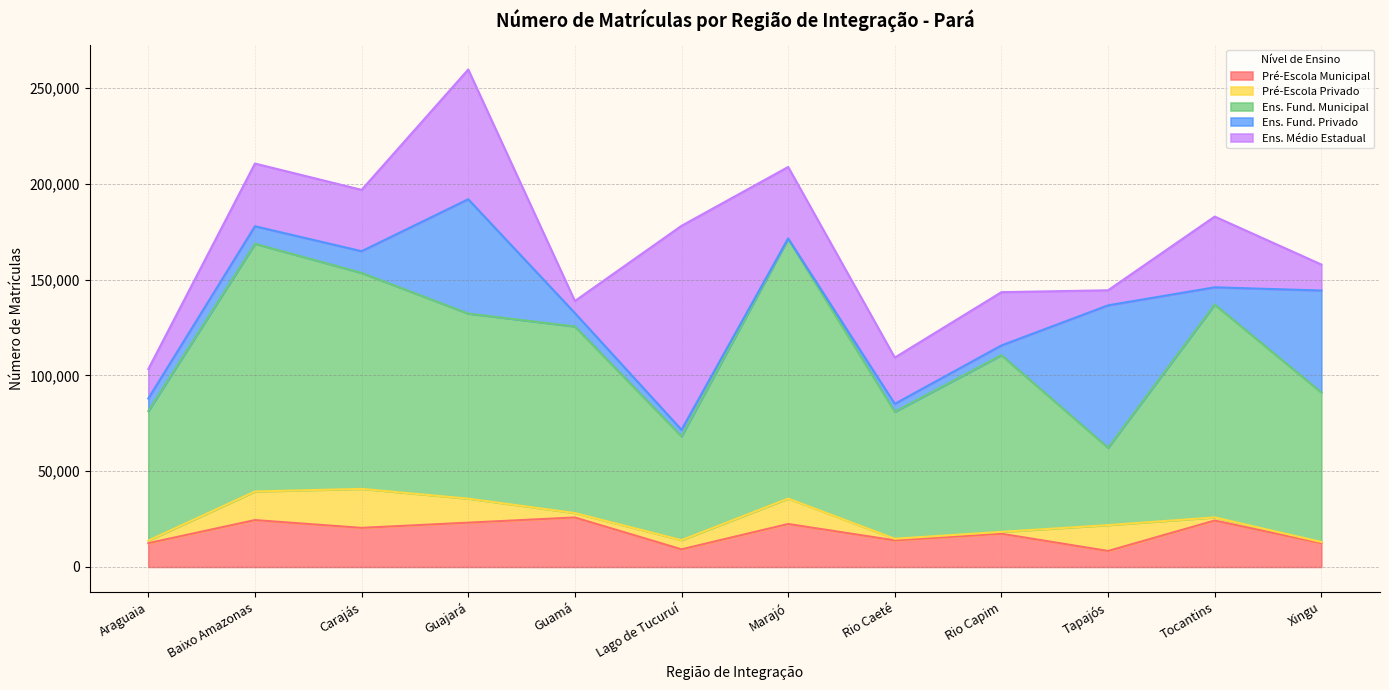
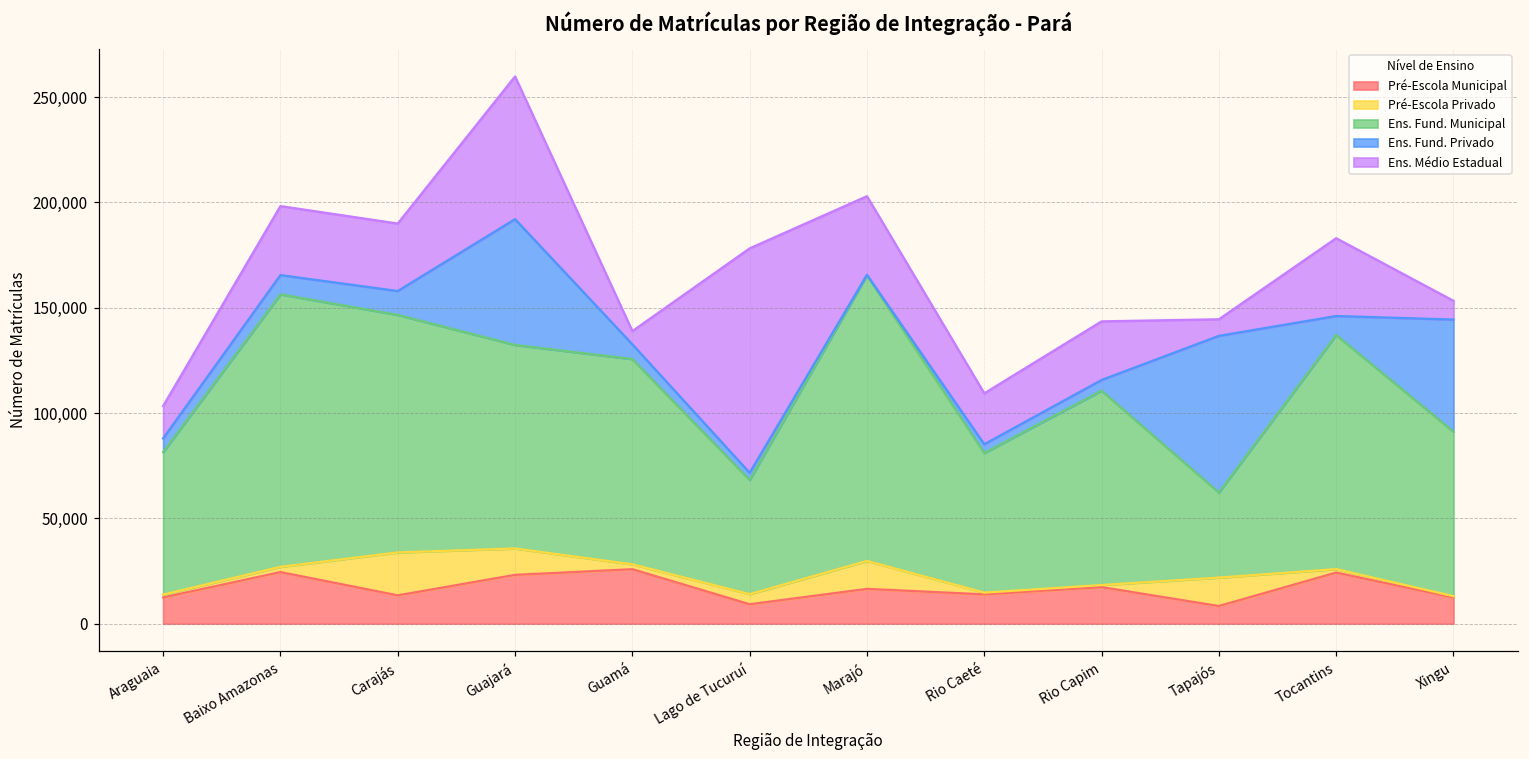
  {
    "Pré-Escola Municipal": {
      "Araguaia": "12,000",
      "Baixo Amazonas": "24,000",
-     "Carajás": "20,000",
+     "Carajás": "13,000",
      "Guajará": "23,000",
      "Guamá": "26,000",
      "Lago de Tucuruí": "9,000",
-     "Marajó": "22,000",
+     "Marajó": "16,000",
      "Tapajós": "8,000",
      "Tocantins": "24,000"
    },
    "Pré-Escola Privado": {
      "Araguaia": "1,000",
-     "Baixo Amazonas": "15,000",
+     "Baixo Amazonas": "2,000",
      "Carajás": "20,000",
      "Guajará": "13,000",
      "Guamá": "2,000",
      "Lago de Tucuruí": "5,000",
      "Marajó": "13,000",
      "Tapajós": "14,000",
      "Tocantins": "2,000"
    },
    "Ens. Fund. Municipal": {
      "Araguaia": "68,000",
      "Baixo Amazonas": "129,000",
      "Carajás": "113,000",
      "Guajará": "97,000",
      "Guamá": "97,000",
      "Lago de Tucuruí": "54,000",
      "Rio Caeté": "66,000",
      "Rio Capim": "92,000",
      "Tapajós": "40,000",
      "Tocantins": "111,000",
      "Xingu": "78,000"
    },
    "Ens. Fund. Privado": {
      "Araguaia": "7,000",
      "Baixo Amazonas": "9,000",
      "Carajás": "11,000",
      "Guajará": "60,000",
      "Guamá": "7,000",
      "Lago de Tucuruí": "3,000",
      "Rio Caeté": "4,000",
      "Rio Capim": "5,000",
      "Tapajós": "74,000",
      "Tocantins": "9,000",
      "Xingu": "53,000"
    },
    "Ens. Médio Estadual": {
      "Araguaia": "15,000",
      "Baixo Amazonas": "33,000",
      "Carajás": "32,000",
      "Guajará": "68,000",
      "Guamá": "6,000",
      "Lago de Tucuruí": "107,000",
      "Marajó": "37,000",
      "Rio Caeté": "24,000",
      "Rio Capim": "28,000",
      "Tapajós": "8,000",
      "Tocantins": "37,000",
-     "Xingu": "14,000"
+     "Xingu": "9,000"
    }
  }
